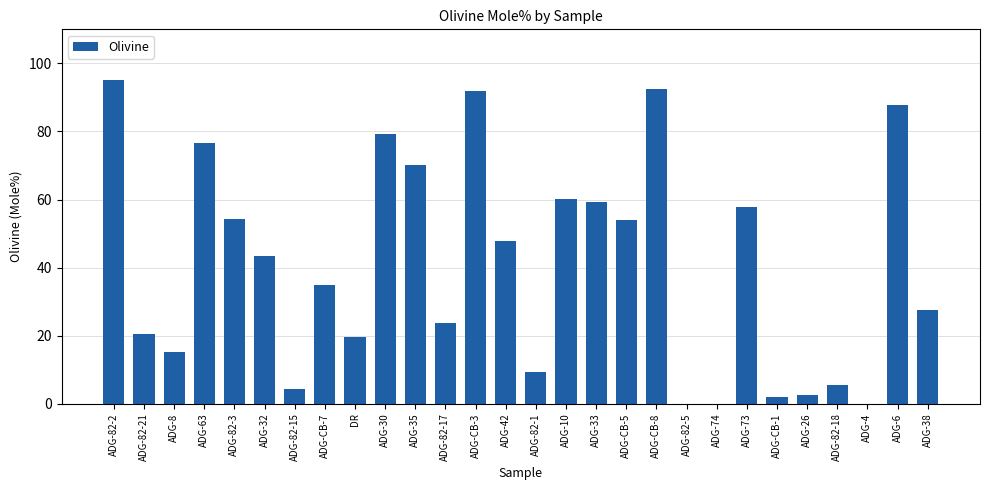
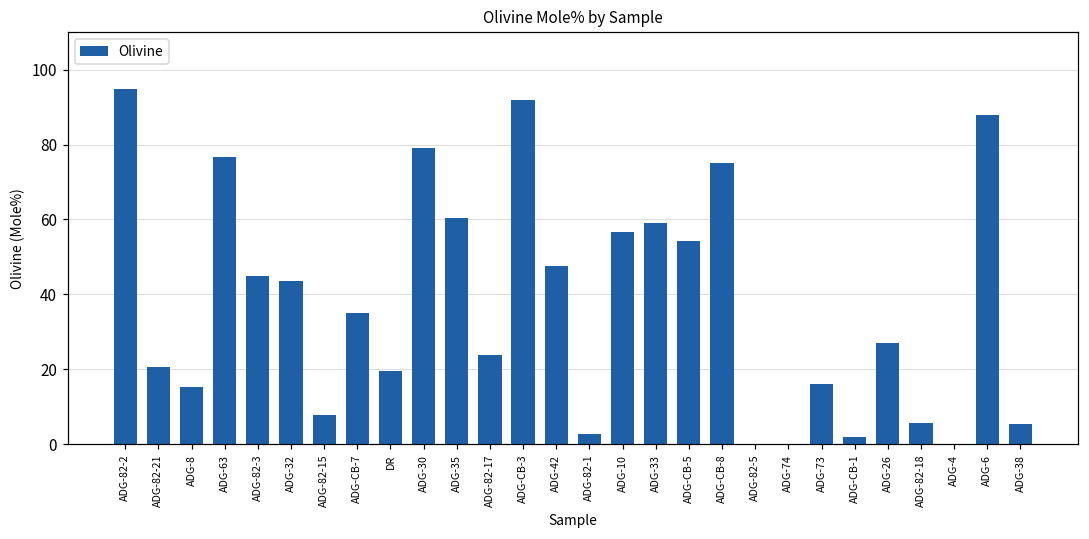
  {
    "ADG-82-2": 95,
    "ADG-82-21": 21,
    "ADG-8": 15,
    "ADG-63": 77,
-   "ADG-82-3": 54,
+   "ADG-82-3": 45,
    "ADG-32": 43,
-   "ADG-82-15": 4,
+   "ADG-82-15": 8,
    "ADG-CB-7": 35,
    "DR": 20,
    "ADG-30": 79,
-   "ADG-35": 70,
+   "ADG-35": 60,
    "ADG-82-17": 24,
    "ADG-CB-3": 92,
    "ADG-42": 48,
-   "ADG-82-1": 9,
-   "ADG-10": 60,
+   "ADG-82-1": 3,
+   "ADG-10": 57,
    "ADG-33": 59,
    "ADG-CB-5": 54,
-   "ADG-CB-8": 92,
+   "ADG-CB-8": 75,
    "ADG-82-5": 0,
    "ADG-74": 0,
-   "ADG-73": 58,
+   "ADG-73": 16,
    "ADG-CB-1": 2,
-   "ADG-26": 3,
+   "ADG-26": 27,
    "ADG-82-18": 6,
    "ADG-4": 0,
    "ADG-6": 88,
-   "ADG-38": 28
+   "ADG-38": 5
  }
